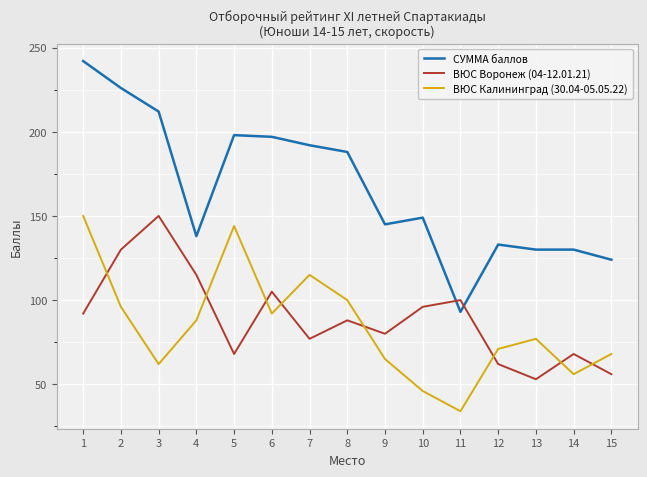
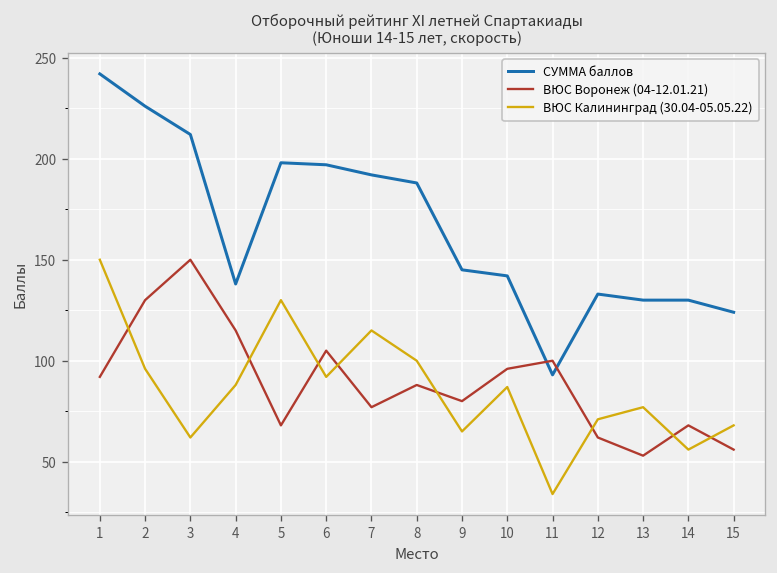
  {
    "СУММА баллов": {
      "1": 242,
      "2": 226,
      "3": 212,
      "4": 138,
      "5": 198,
      "6": 197,
      "7": 192,
      "8": 188,
      "9": 145,
-     "10": 149,
+     "10": 142,
      "11": 93,
      "12": 133,
      "13": 130,
      "14": 130,
      "15": 124
    },
    "ВЮС Воронеж (04-12.01.21)": {
      "1": 92,
      "2": 130,
      "3": 150,
      "4": 115,
      "5": 68,
      "6": 105,
      "7": 77,
      "8": 88,
      "9": 80,
      "10": 96,
      "11": 100,
      "12": 62,
      "13": 53,
      "14": 68,
      "15": 56
    },
    "ВЮС Калининград (30.04-05.05.22)": {
      "1": 150,
      "2": 96,
      "3": 62,
      "4": 88,
-     "5": 144,
+     "5": 130,
      "6": 92,
      "7": 115,
      "8": 100,
      "9": 65,
-     "10": 46,
+     "10": 87,
      "11": 34,
      "12": 71,
      "13": 77,
      "14": 56,
      "15": 68
    }
  }
